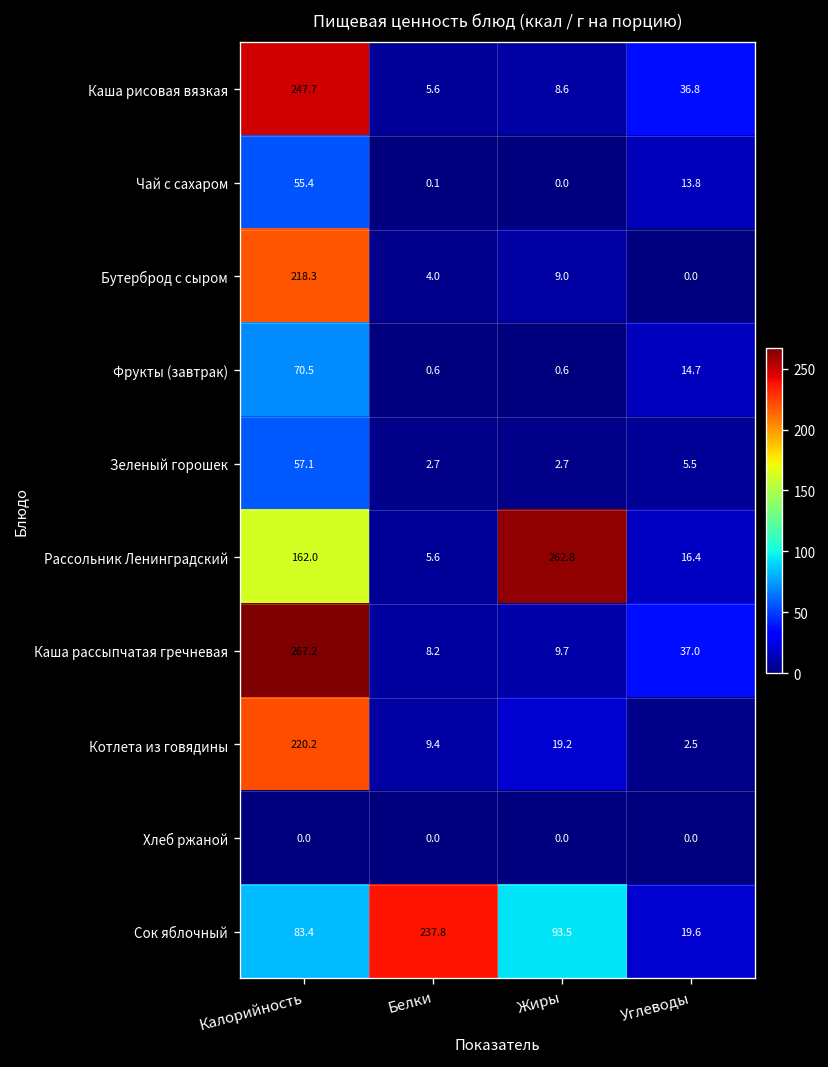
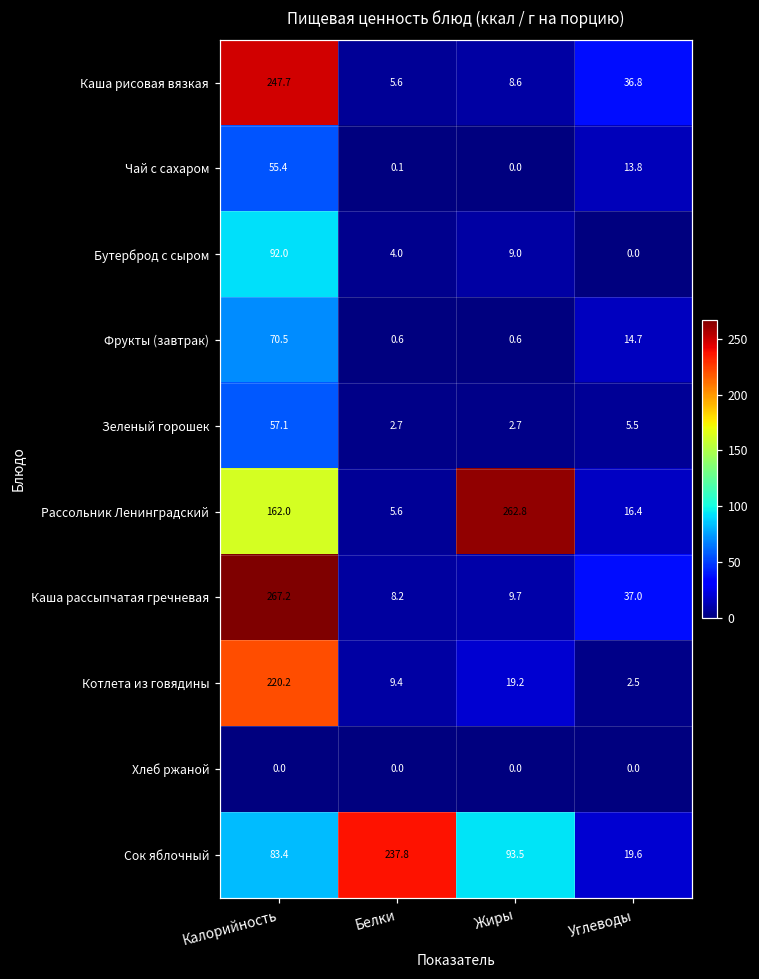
  {
    "Каша рисовая вязкая": {
      "Калорийность": 247.7,
      "Белки": 5.6,
      "Жиры": 8.6,
      "Углеводы": 36.8
    },
    "Чай с сахаром": {
      "Калорийность": 55.4,
      "Белки": 0.1,
      "Жиры": 0.0,
      "Углеводы": 13.8
    },
    "Бутерброд с сыром": {
-     "Калорийность": 218.3,
+     "Калорийность": 92.0,
      "Белки": 4.0,
      "Жиры": 9.0,
      "Углеводы": 0.0
    },
    "Фрукты (завтрак)": {
      "Калорийность": 70.5,
      "Белки": 0.6,
      "Жиры": 0.6,
      "Углеводы": 14.7
    },
    "Зеленый горошек": {
      "Калорийность": 57.1,
      "Белки": 2.7,
      "Жиры": 2.7,
      "Углеводы": 5.5
    },
    "Рассольник Ленинградский": {
      "Калорийность": 162.0,
      "Белки": 5.6,
      "Жиры": 262.8,
      "Углеводы": 16.4
    },
    "Каша рассыпчатая гречневая": {
      "Калорийность": 267.2,
      "Белки": 8.2,
      "Жиры": 9.7,
      "Углеводы": 37.0
    },
    "Котлета из говядины": {
      "Калорийность": 220.2,
      "Белки": 9.4,
      "Жиры": 19.2,
      "Углеводы": 2.5
    },
    "Хлеб ржаной": {
      "Калорийность": 0.0,
      "Белки": 0.0,
      "Жиры": 0.0,
      "Углеводы": 0.0
    },
    "Сок яблочный": {
      "Калорийность": 83.4,
      "Белки": 237.8,
      "Жиры": 93.5,
      "Углеводы": 19.6
    }
  }
